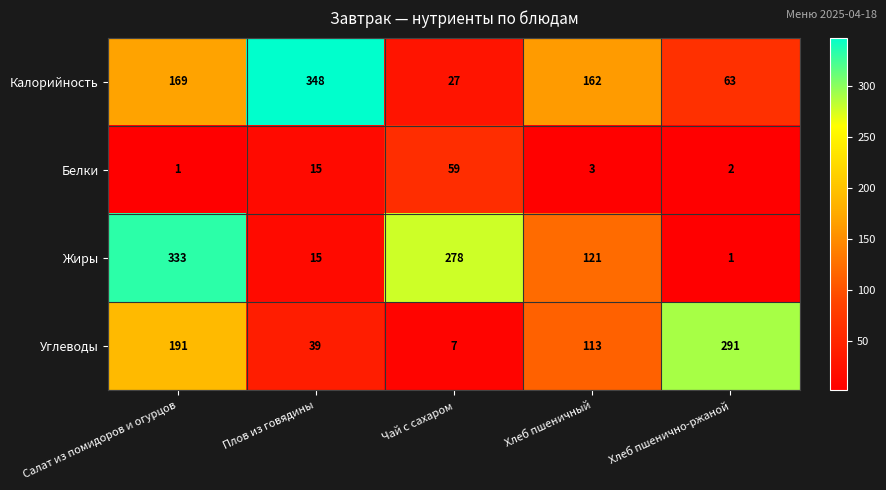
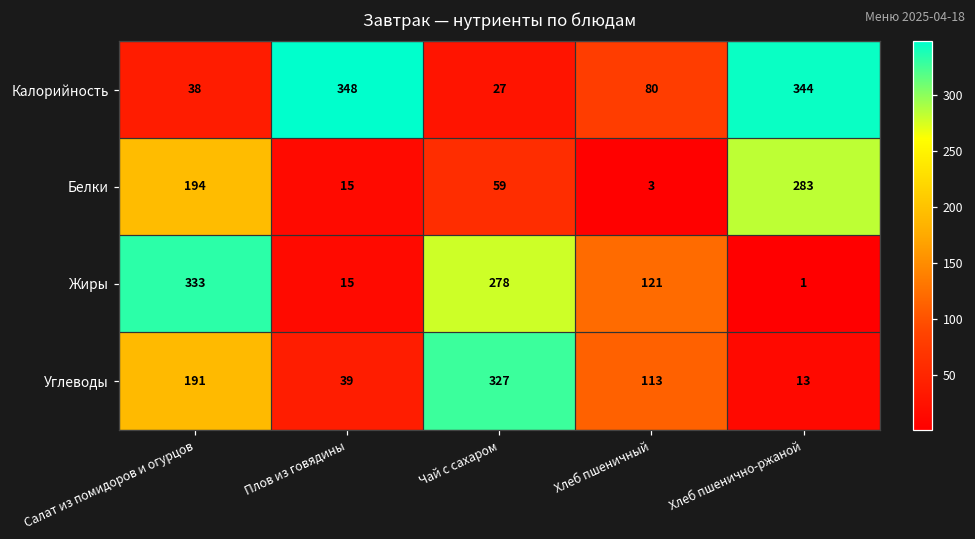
  {
    "Калорийность": {
-     "Салат из помидоров и огурцов": 169,
+     "Салат из помидоров и огурцов": 38,
      "Плов из говядины": 348,
      "Чай с сахаром": 27,
-     "Хлеб пшеничный": 162,
-     "Хлеб пшенично-ржаной": 63
+     "Хлеб пшеничный": 80,
+     "Хлеб пшенично-ржаной": 344
    },
    "Белки": {
-     "Салат из помидоров и огурцов": 1,
+     "Салат из помидоров и огурцов": 194,
      "Плов из говядины": 15,
      "Чай с сахаром": 59,
      "Хлеб пшеничный": 3,
-     "Хлеб пшенично-ржаной": 2
+     "Хлеб пшенично-ржаной": 283
    },
    "Жиры": {
      "Салат из помидоров и огурцов": 333,
      "Плов из говядины": 15,
      "Чай с сахаром": 278,
      "Хлеб пшеничный": 121,
      "Хлеб пшенично-ржаной": 1
    },
    "Углеводы": {
      "Салат из помидоров и огурцов": 191,
      "Плов из говядины": 39,
-     "Чай с сахаром": 7,
+     "Чай с сахаром": 327,
      "Хлеб пшеничный": 113,
-     "Хлеб пшенично-ржаной": 291
+     "Хлеб пшенично-ржаной": 13
    }
  }
